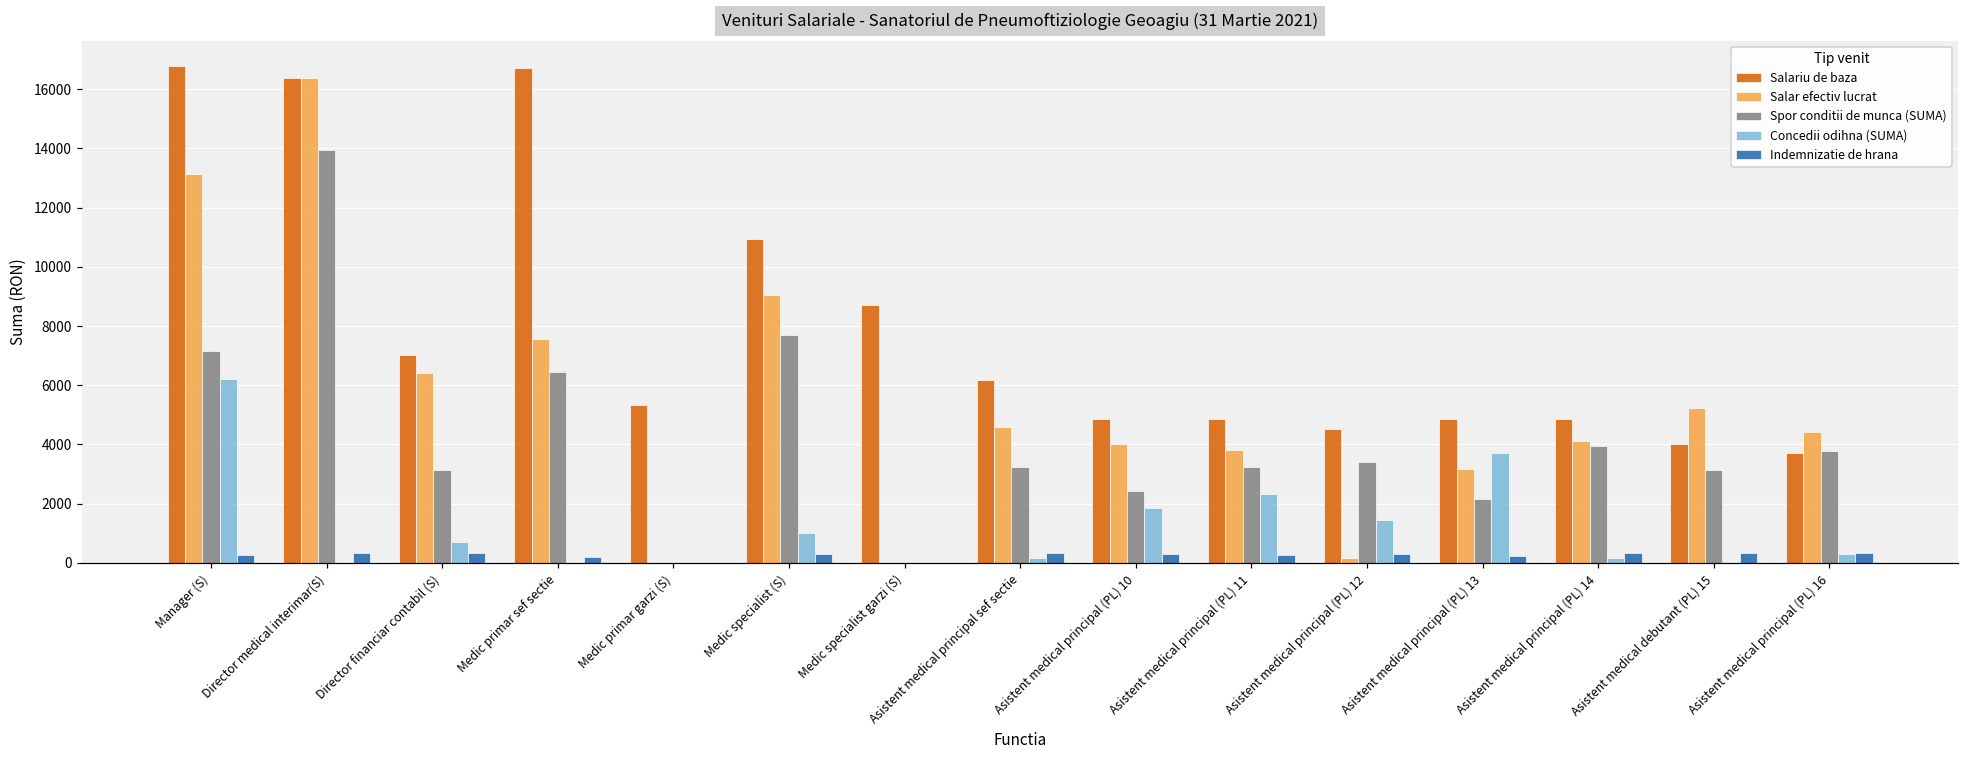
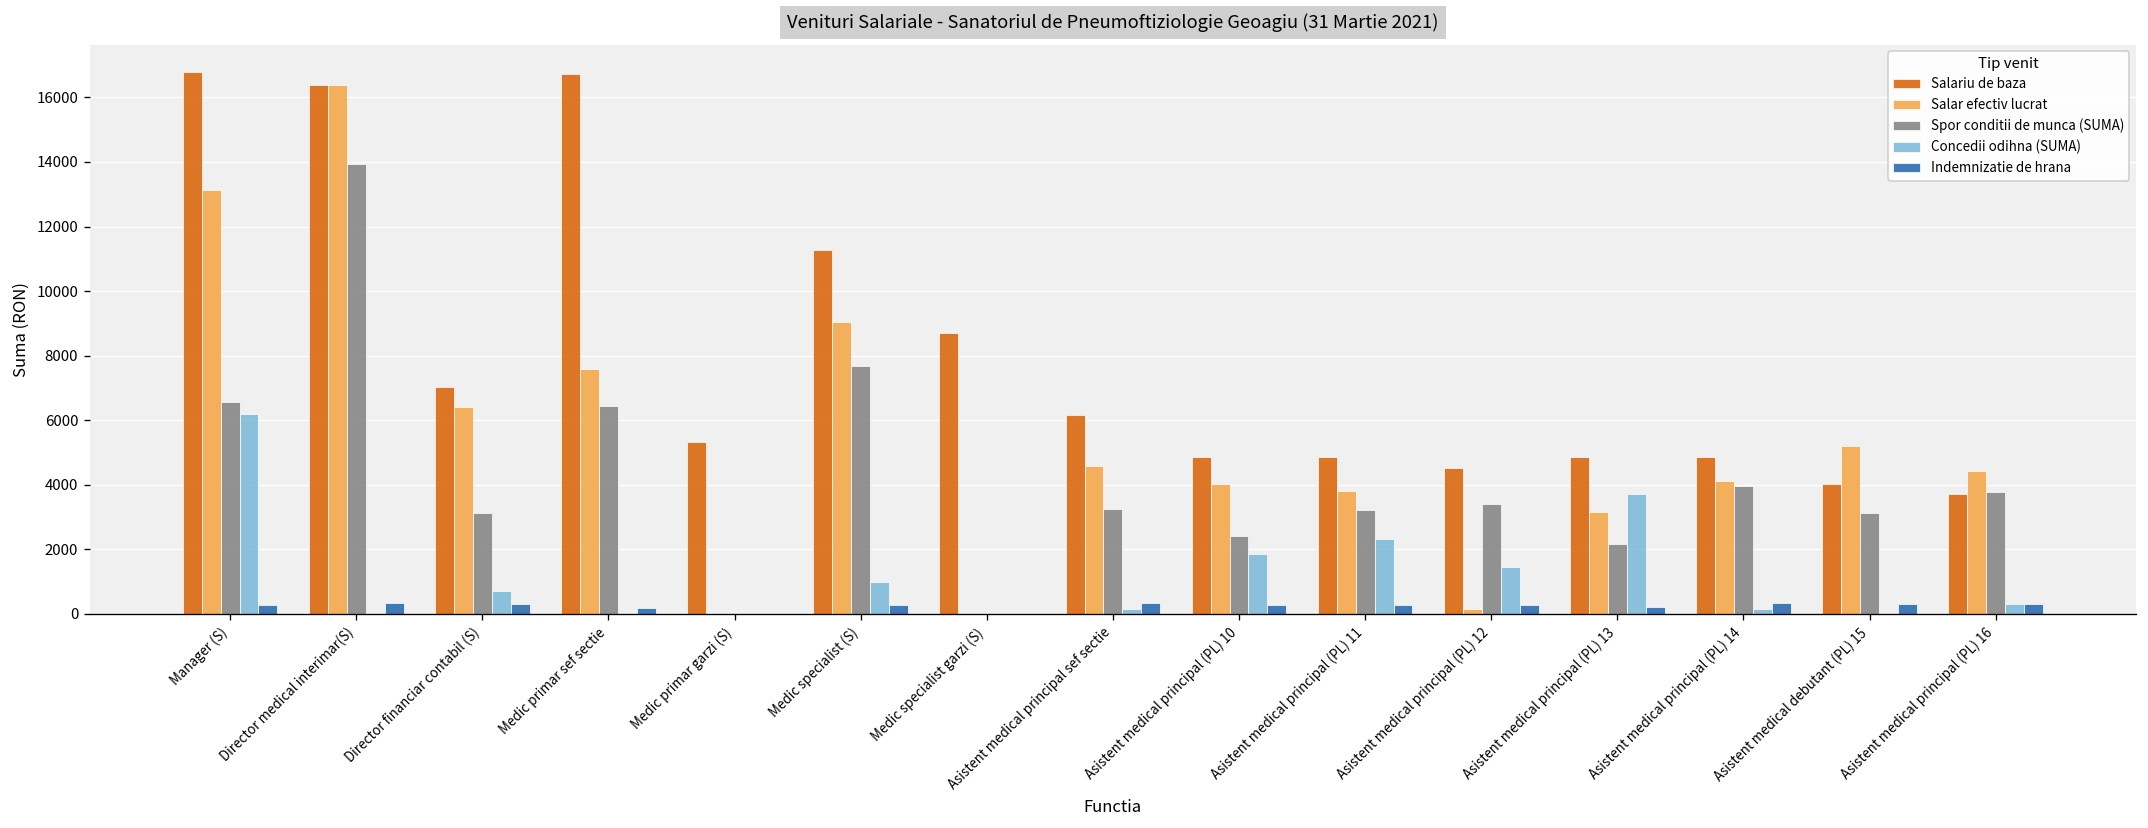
  {
    "Salariu de baza": {
      "Manager (S)": 16800,
      "Director medical interimar(S)": 16400,
      "Director financiar contabil (S)": 7000,
      "Medic primar sef sectie": 16700,
      "Medic primar garzi (S)": 5300,
-     "Medic specialist (S)": 11000,
+     "Medic specialist (S)": 11300,
      "Medic specialist garzi (S)": 8700,
      "Asistent medical principal sef sectie": 6200,
      "Asistent medical principal (PL) 10": 4900,
      "Asistent medical principal (PL) 11": 4900,
      "Asistent medical principal (PL) 12": 4500,
      "Asistent medical principal (PL) 13": 4900,
      "Asistent medical principal (PL) 14": 4900,
      "Asistent medical debutant (PL) 15": 4000,
      "Asistent medical principal (PL) 16": 3700
    },
    "Salar efectiv lucrat": {
      "Manager (S)": 13100,
      "Director medical interimar(S)": 16400,
      "Director financiar contabil (S)": 6400,
      "Medic primar sef sectie": 7600,
      "Medic primar garzi (S)": 0,
      "Medic specialist (S)": 9000,
      "Medic specialist garzi (S)": 0,
      "Asistent medical principal sef sectie": 4600,
      "Asistent medical principal (PL) 10": 4000,
      "Asistent medical principal (PL) 11": 3800,
      "Asistent medical principal (PL) 12": 200,
      "Asistent medical principal (PL) 13": 3200,
      "Asistent medical principal (PL) 14": 4100,
      "Asistent medical debutant (PL) 15": 5200,
      "Asistent medical principal (PL) 16": 4400
    },
    "Spor conditii de munca (SUMA)": {
-     "Manager (S)": 7100,
+     "Manager (S)": 6600,
      "Director medical interimar(S)": 13900,
      "Director financiar contabil (S)": 3100,
      "Medic primar sef sectie": 6400,
      "Medic primar garzi (S)": 0,
      "Medic specialist (S)": 7700,
      "Medic specialist garzi (S)": 0,
      "Asistent medical principal sef sectie": 3200,
      "Asistent medical principal (PL) 10": 2400,
      "Asistent medical principal (PL) 11": 3200,
      "Asistent medical principal (PL) 12": 3400,
      "Asistent medical principal (PL) 13": 2200,
      "Asistent medical principal (PL) 14": 3900,
      "Asistent medical debutant (PL) 15": 3100,
      "Asistent medical principal (PL) 16": 3800
    },
    "Concedii odihna (SUMA)": {
      "Manager (S)": 6200,
      "Director medical interimar(S)": 0,
      "Director financiar contabil (S)": 700,
      "Medic primar sef sectie": 0,
      "Medic primar garzi (S)": 0,
      "Medic specialist (S)": 1000,
      "Medic specialist garzi (S)": 0,
      "Asistent medical principal sef sectie": 200,
      "Asistent medical principal (PL) 10": 1900,
      "Asistent medical principal (PL) 11": 2300,
      "Asistent medical principal (PL) 12": 1500,
      "Asistent medical principal (PL) 13": 3700,
      "Asistent medical principal (PL) 14": 200,
      "Asistent medical debutant (PL) 15": 0,
      "Asistent medical principal (PL) 16": 300
    },
    "Indemnizatie de hrana": {
      "Manager (S)": 300,
      "Director medical interimar(S)": 300,
      "Director financiar contabil (S)": 300,
      "Medic primar sef sectie": 200,
      "Medic primar garzi (S)": 0,
      "Medic specialist (S)": 300,
      "Medic specialist garzi (S)": 0,
      "Asistent medical principal sef sectie": 300,
      "Asistent medical principal (PL) 10": 300,
      "Asistent medical principal (PL) 11": 300,
      "Asistent medical principal (PL) 12": 300,
      "Asistent medical principal (PL) 13": 200,
      "Asistent medical principal (PL) 14": 300,
      "Asistent medical debutant (PL) 15": 300,
      "Asistent medical principal (PL) 16": 300
    }
  }
